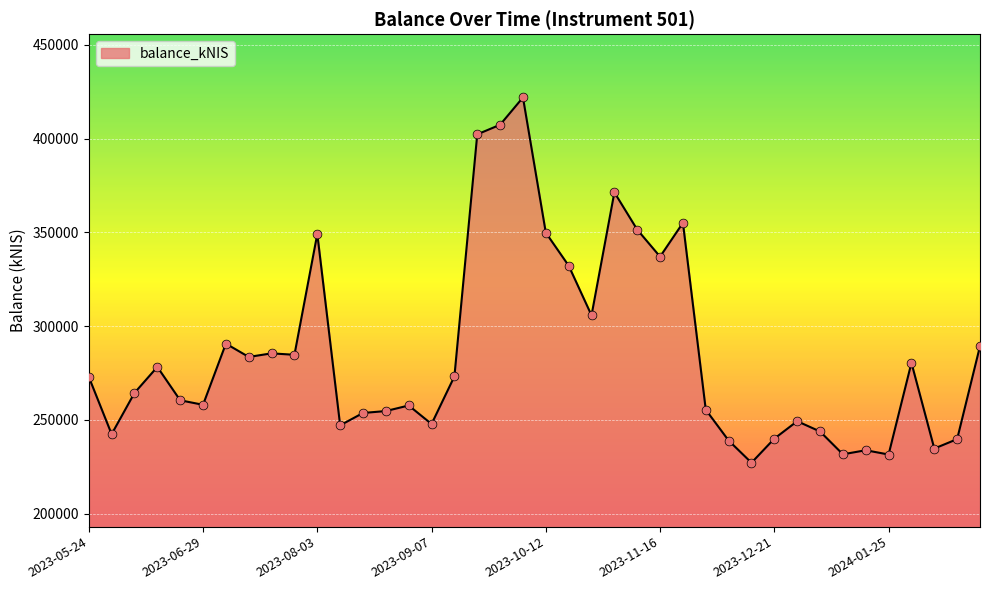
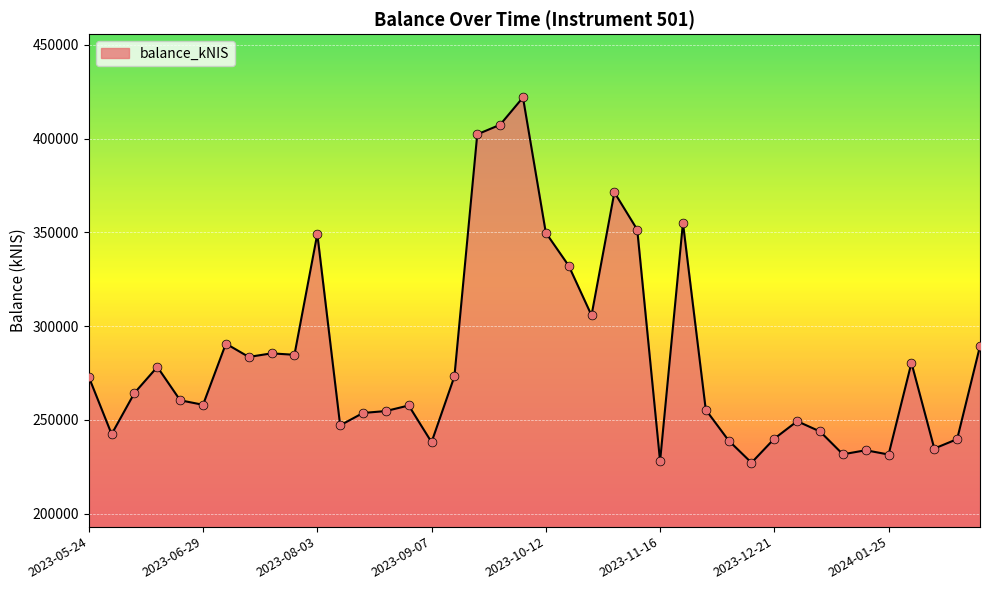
  {
    "2023-05-24": 273000,
    "2023-06-29": 258000,
    "2023-08-03": 349000,
-   "2023-09-07": 248000,
+   "2023-09-07": 238000,
    "2023-10-12": 350000,
-   "2023-11-16": 337000,
+   "2023-11-16": 228000,
    "2023-12-21": 240000,
    "2024-01-25": 232000
  }
